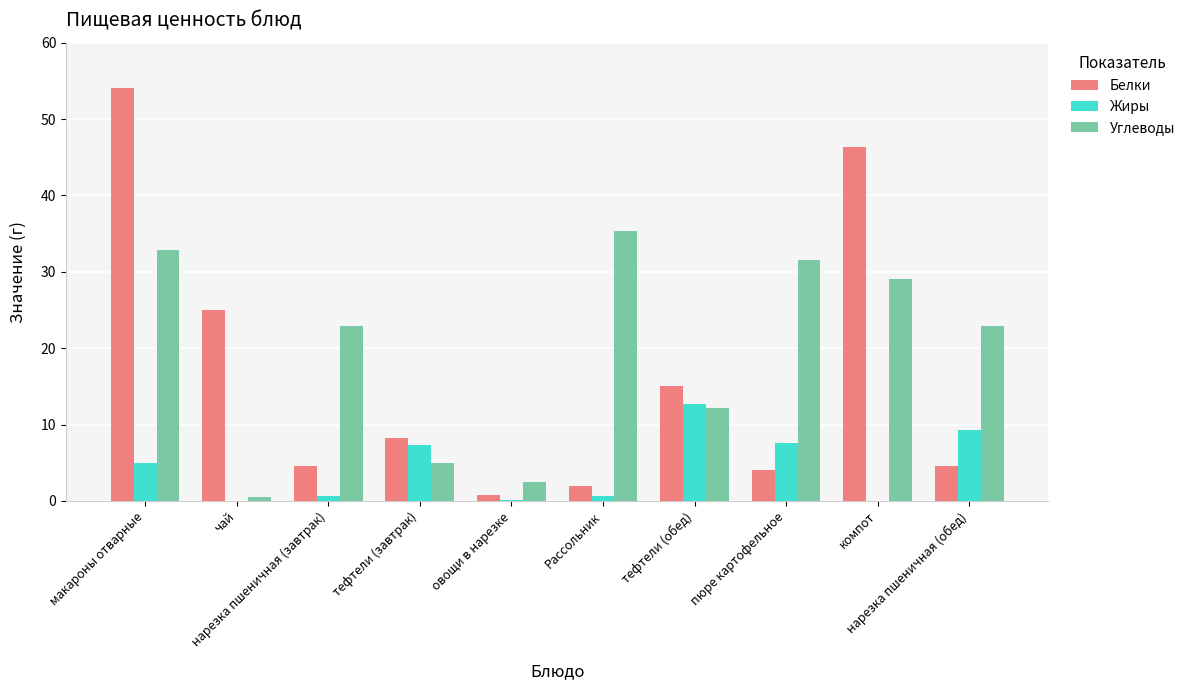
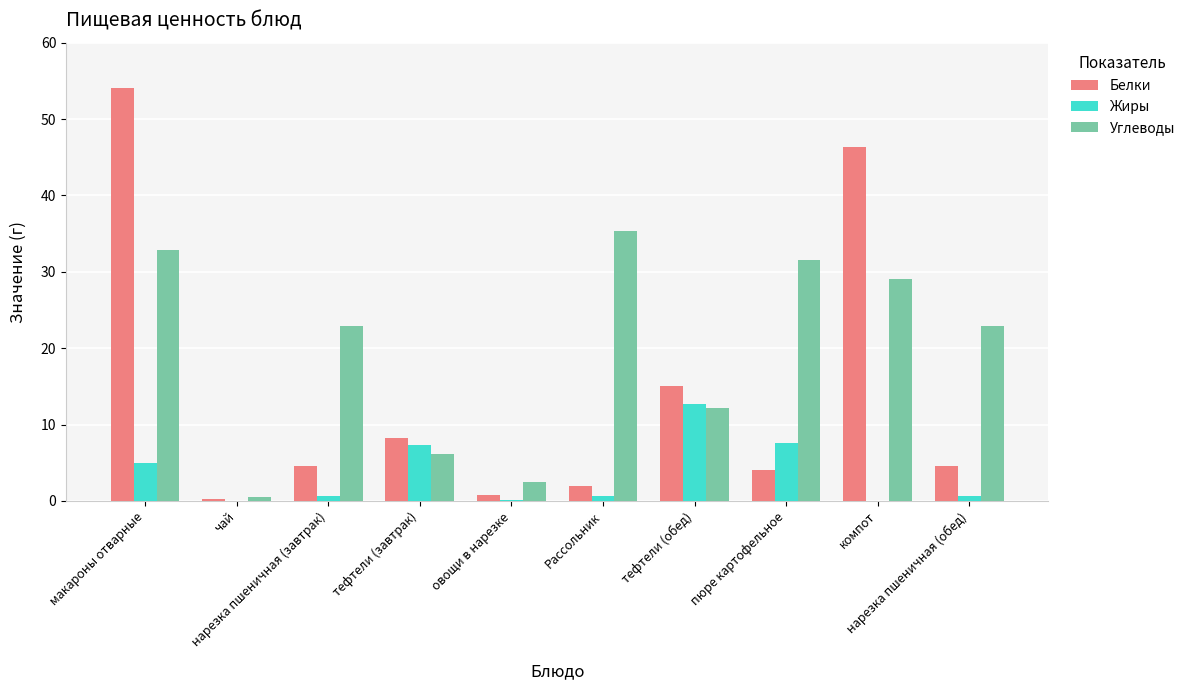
  {
    "Белки": {
      "макароны отварные": 54,
-     "чай": 25,
+     "чай": 0,
      "нарезка пшеничная (завтрак)": 5,
      "тефтели (завтрак)": 8,
      "овощи в нарезке": 1,
      "Рассольник": 2,
      "тефтели (обед)": 15,
      "пюре картофельное": 4,
      "компот": 46,
      "нарезка пшеничная (обед)": 5
    },
    "Жиры": {
      "макароны отварные": 5,
      "чай": 0,
      "нарезка пшеничная (завтрак)": 1,
      "тефтели (завтрак)": 7,
      "Рассольник": 1,
      "тефтели (обед)": 13,
      "пюре картофельное": 8,
      "компот": 0,
-     "нарезка пшеничная (обед)": 9
+     "нарезка пшеничная (обед)": 1
    },
    "Углеводы": {
      "макароны отварные": 33,
      "чай": 1,
      "нарезка пшеничная (завтрак)": 23,
-     "тефтели (завтрак)": 5,
+     "тефтели (завтрак)": 6,
      "овощи в нарезке": 3,
      "Рассольник": 35,
      "тефтели (обед)": 12,
      "пюре картофельное": 32,
      "компот": 29,
      "нарезка пшеничная (обед)": 23
    }
  }
